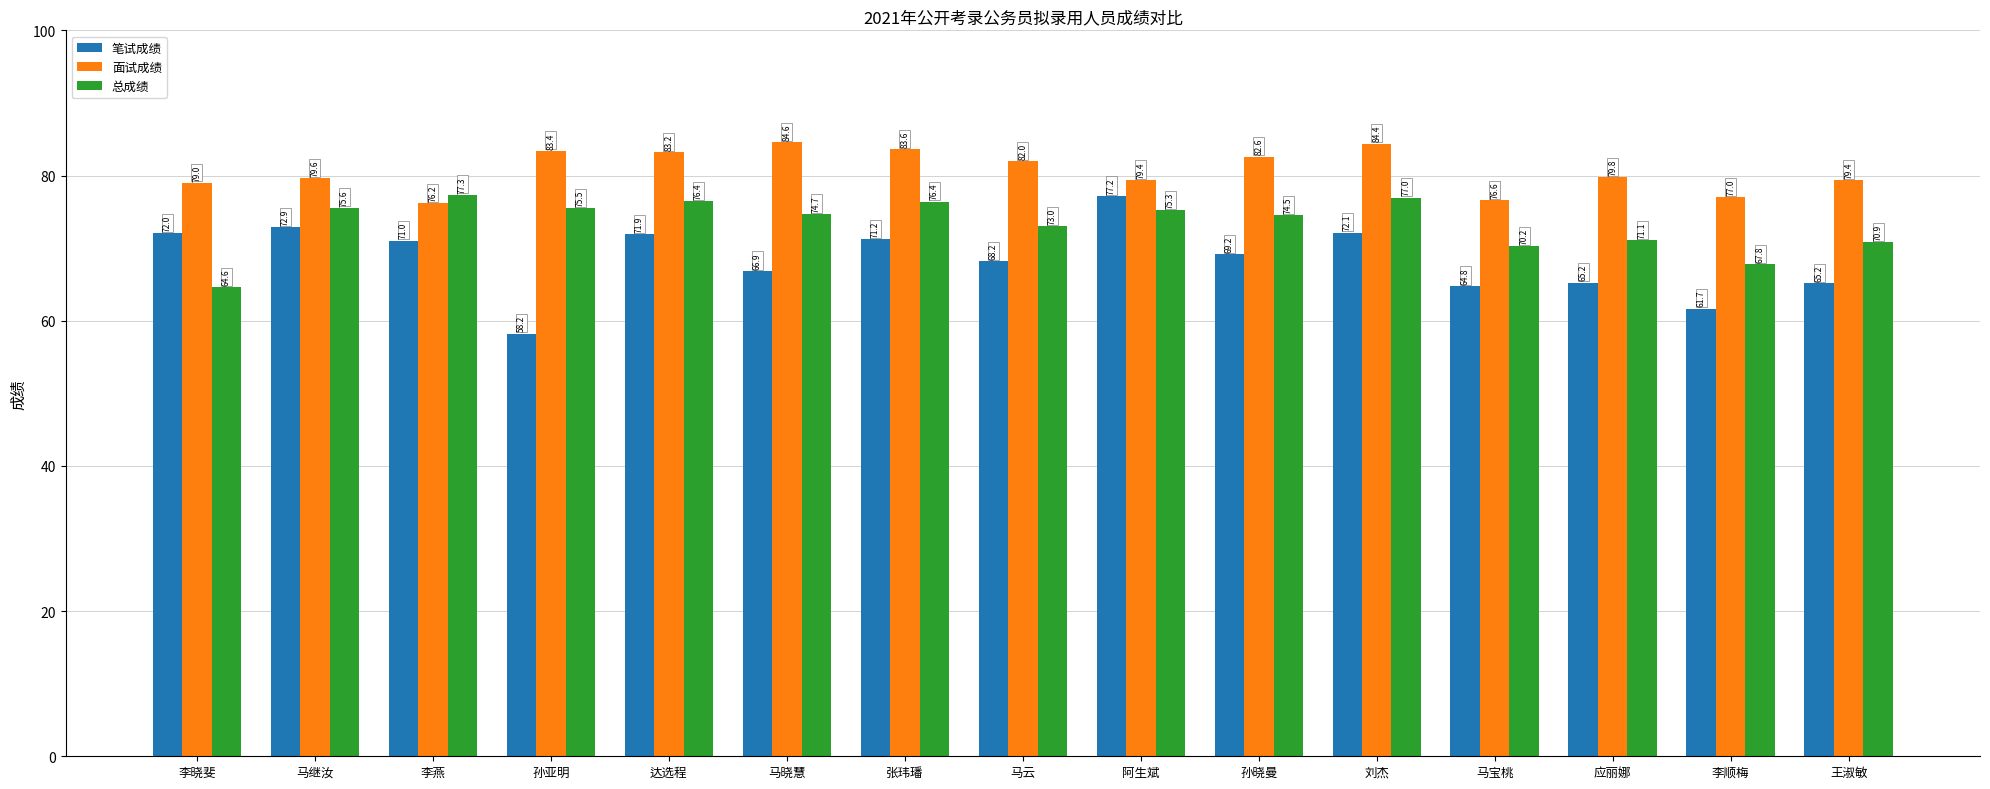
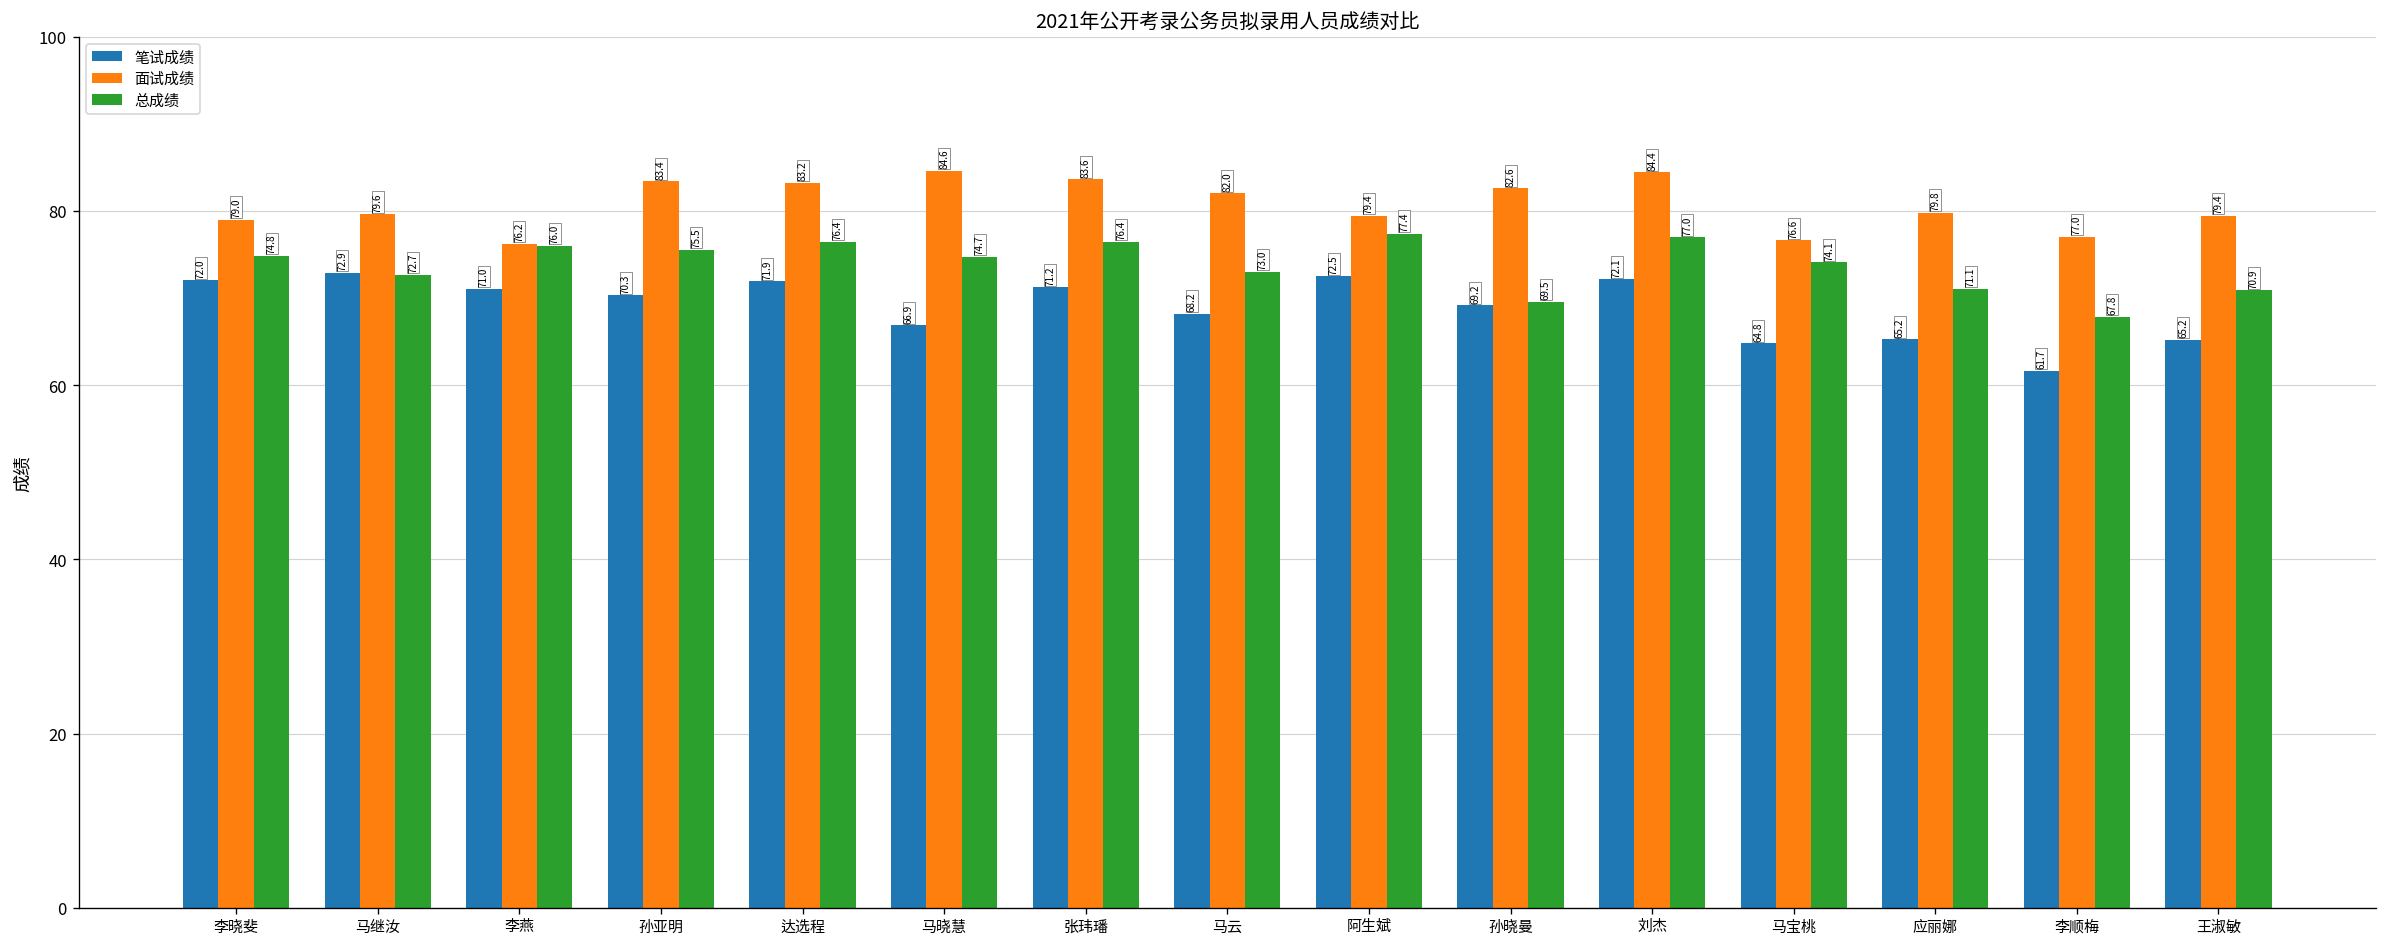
  {
    "笔试成绩": {
-     "孙亚明": 58.2,
-     "阿生斌": 77.2
+     "孙亚明": 70.3,
+     "阿生斌": 72.5
    },
    "总成绩": {
-     "李晓斐": 64.6,
-     "马继汝": 75.6,
-     "李燕": 77.3,
-     "阿生斌": 75.3,
-     "孙晓曼": 74.5,
-     "马宝桃": 70.2
+     "李晓斐": 74.8,
+     "马继汝": 72.7,
+     "李燕": 76.0,
+     "阿生斌": 77.4,
+     "孙晓曼": 69.5,
+     "马宝桃": 74.1
    }
  }
